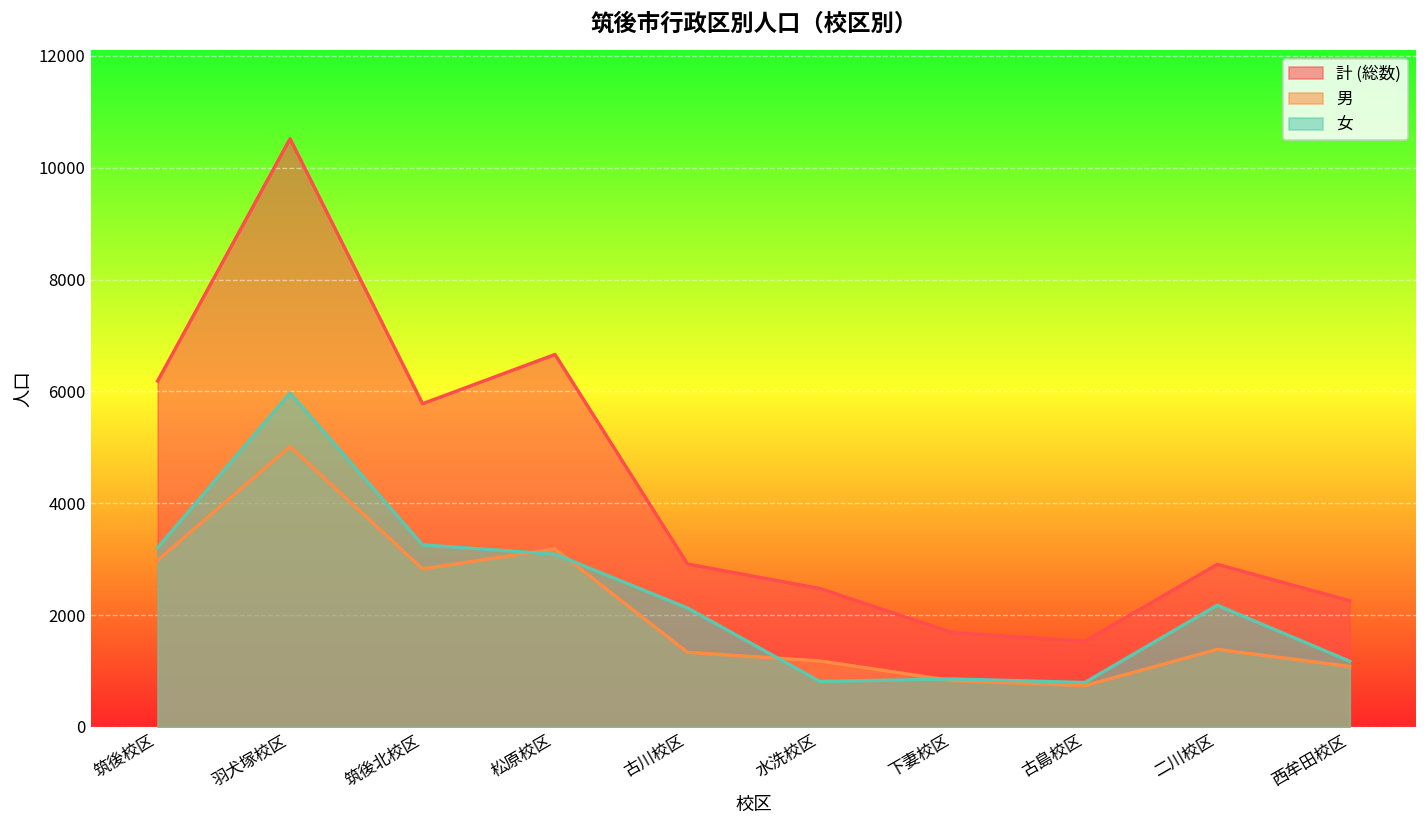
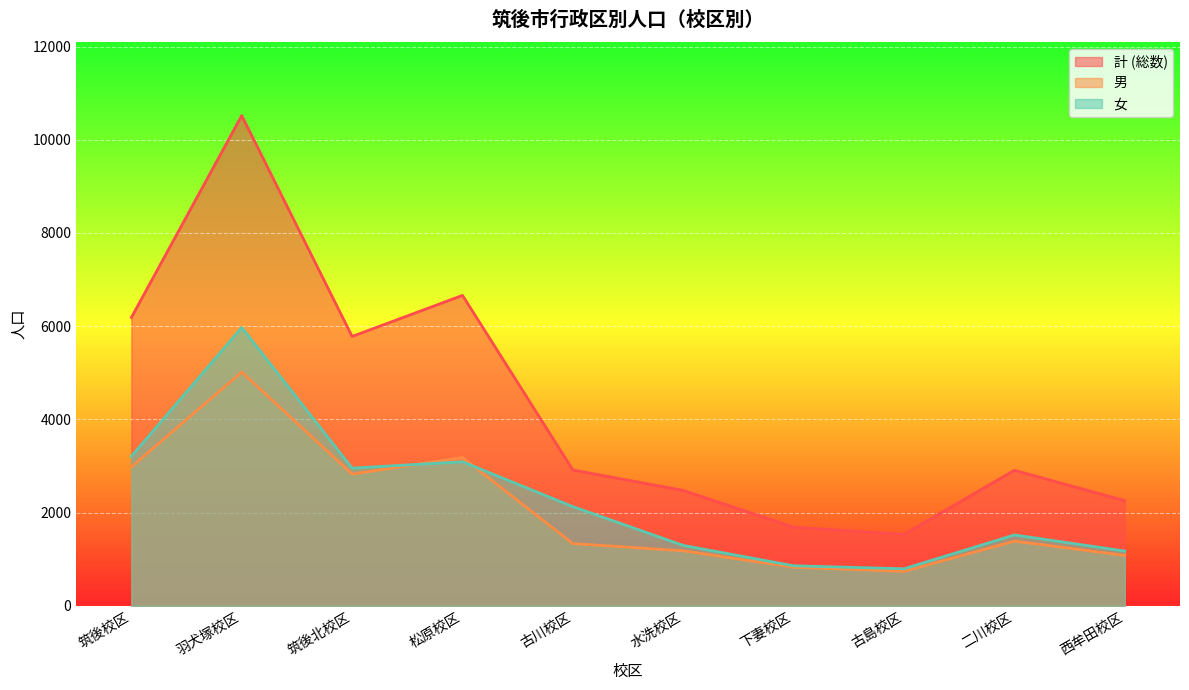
  {
    "女": {
      "筑後校区": 3200,
      "羽犬塚校区": 6000,
-     "筑後北校区": 3300,
+     "筑後北校区": 3000,
      "松原校区": 3100,
      "古川校区": 2100,
-     "水洗校区": 800,
-     "二川校区": 2200,
+     "水洗校区": 1300,
+     "二川校区": 1500,
      "西牟田校区": 1200
    }
  }
